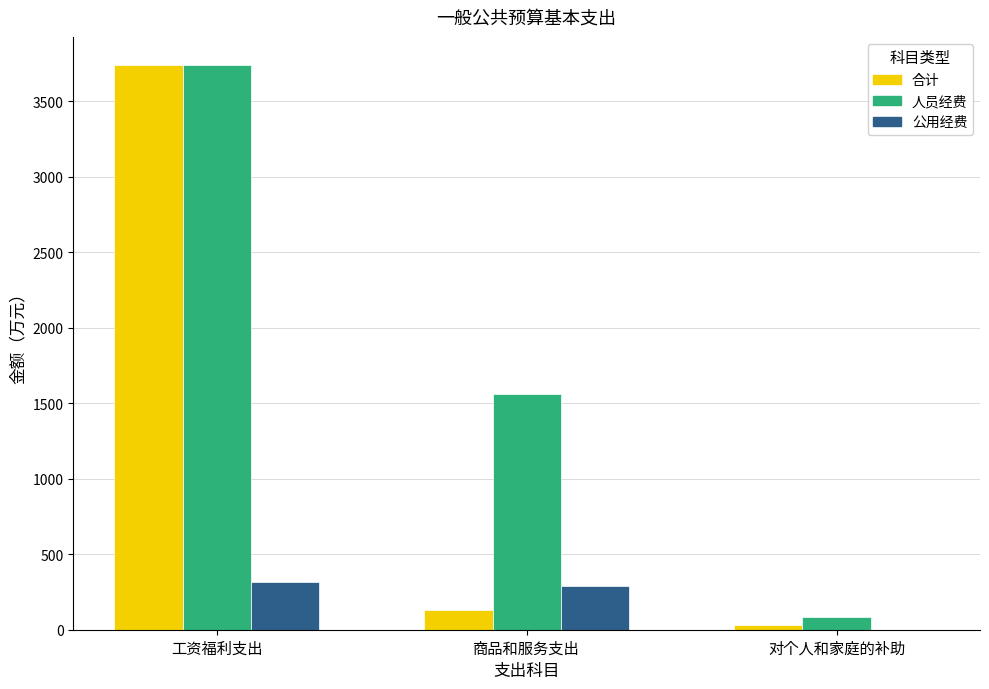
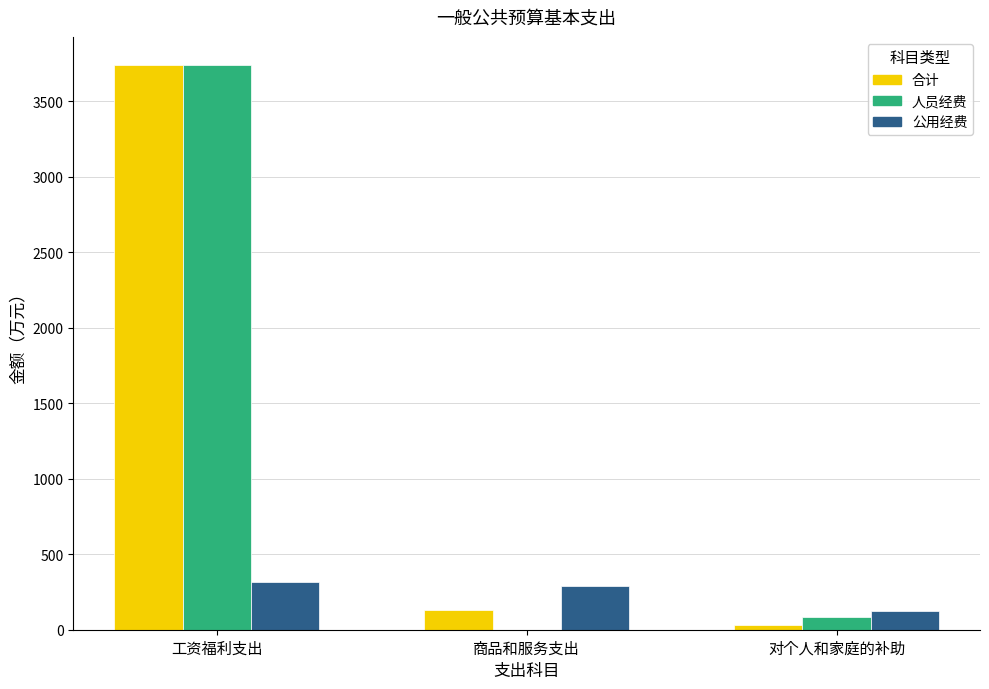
  {
    "合计": {
      "工资福利支出": 3740,
      "商品和服务支出": 130,
      "对个人和家庭的补助": 30
    },
    "人员经费": {
      "工资福利支出": 3740,
-     "商品和服务支出": 1560,
+     "商品和服务支出": 0,
      "对个人和家庭的补助": 90
    },
    "公用经费": {
      "工资福利支出": 320,
      "商品和服务支出": 290,
-     "对个人和家庭的补助": 0
+     "对个人和家庭的补助": 120
    }
  }
